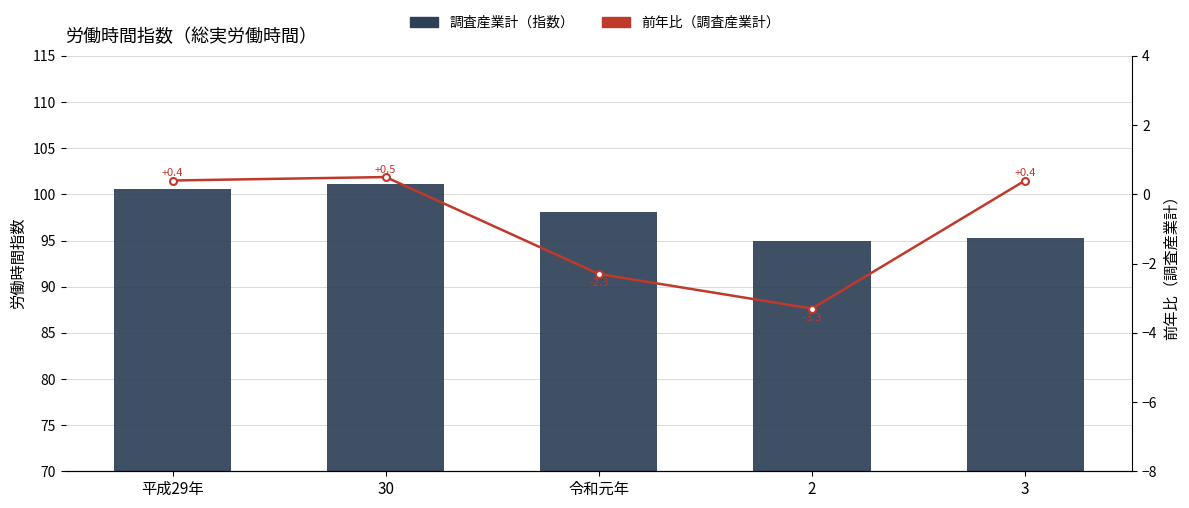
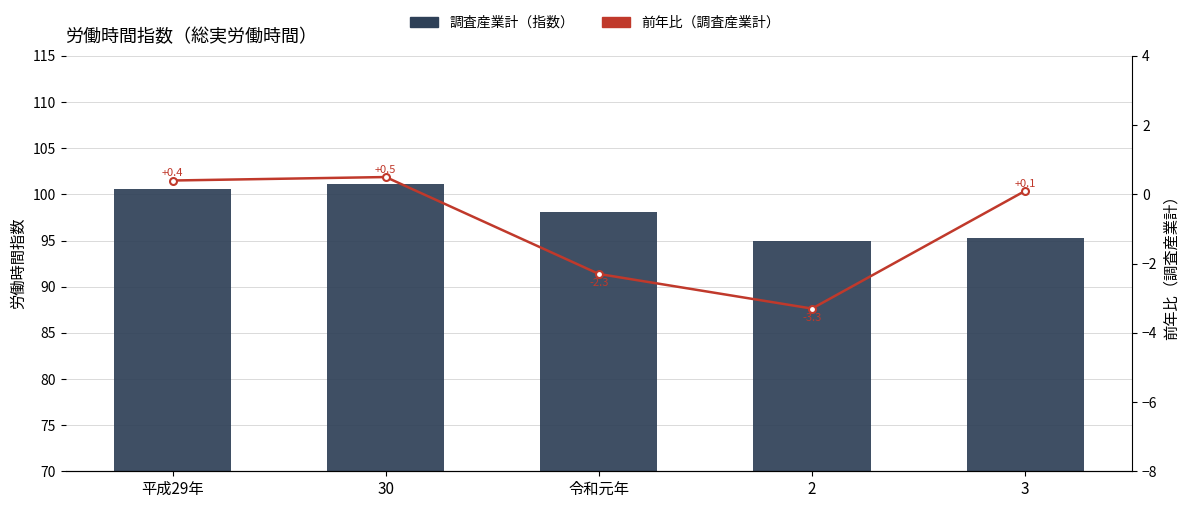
  {
    "前年比（調査産業計）": {
      "平成29年": "+0.4",
      "30": "+0.5",
      "令和元年": "-2.3",
      "2": "-3.3",
-     "3": "+0.4"
+     "3": "+0.1"
    }
  }
